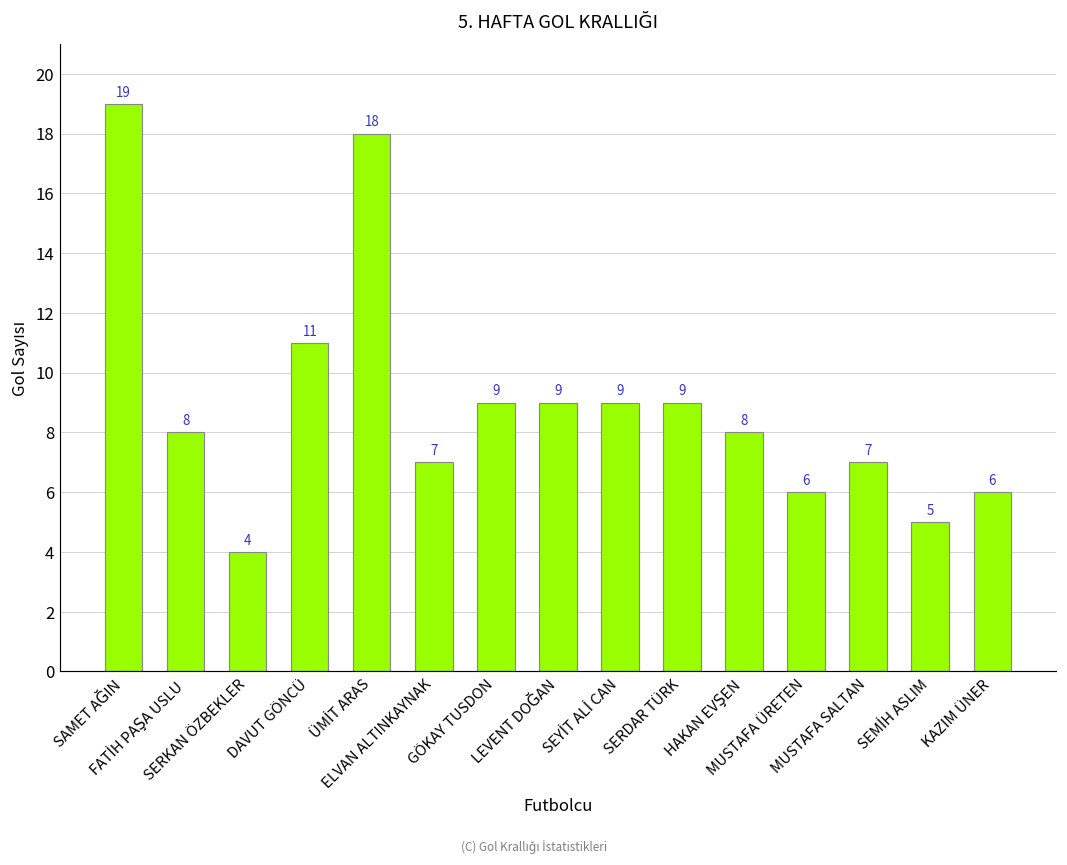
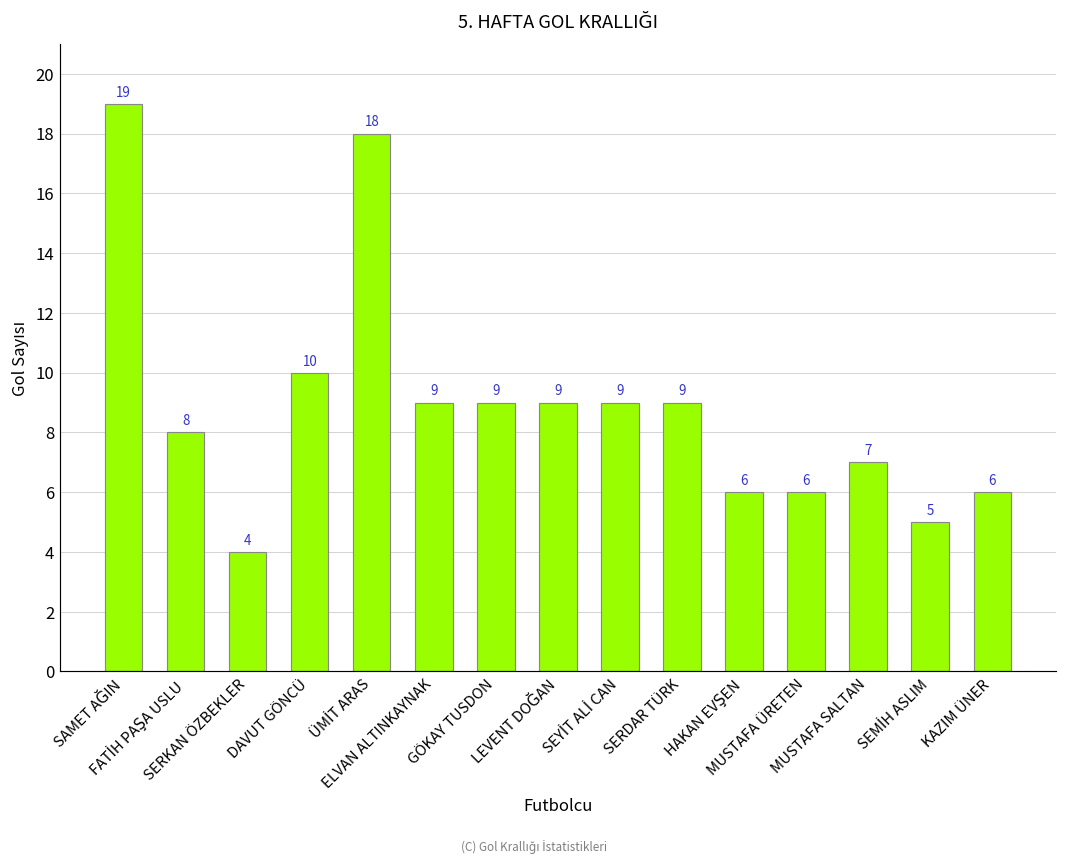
  {
    "SAMET AĞIN": 19,
    "FATİH PAŞA USLU": 8,
    "SERKAN ÖZBEKLER": 4,
-   "DAVUT GÖNCÜ": 11,
+   "DAVUT GÖNCÜ": 10,
    "ÜMİT ARAS": 18,
-   "ELVAN ALTINKAYNAK": 7,
+   "ELVAN ALTINKAYNAK": 9,
    "GÖKAY TUSDON": 9,
    "LEVENT DOĞAN": 9,
    "SEYİT ALİ CAN": 9,
    "SERDAR TÜRK": 9,
-   "HAKAN EVŞEN": 8,
+   "HAKAN EVŞEN": 6,
    "MUSTAFA ÜRETEN": 6,
    "MUSTAFA SALTAN": 7,
    "SEMİH ASLIM": 5,
    "KAZIM ÜNER": 6
  }
